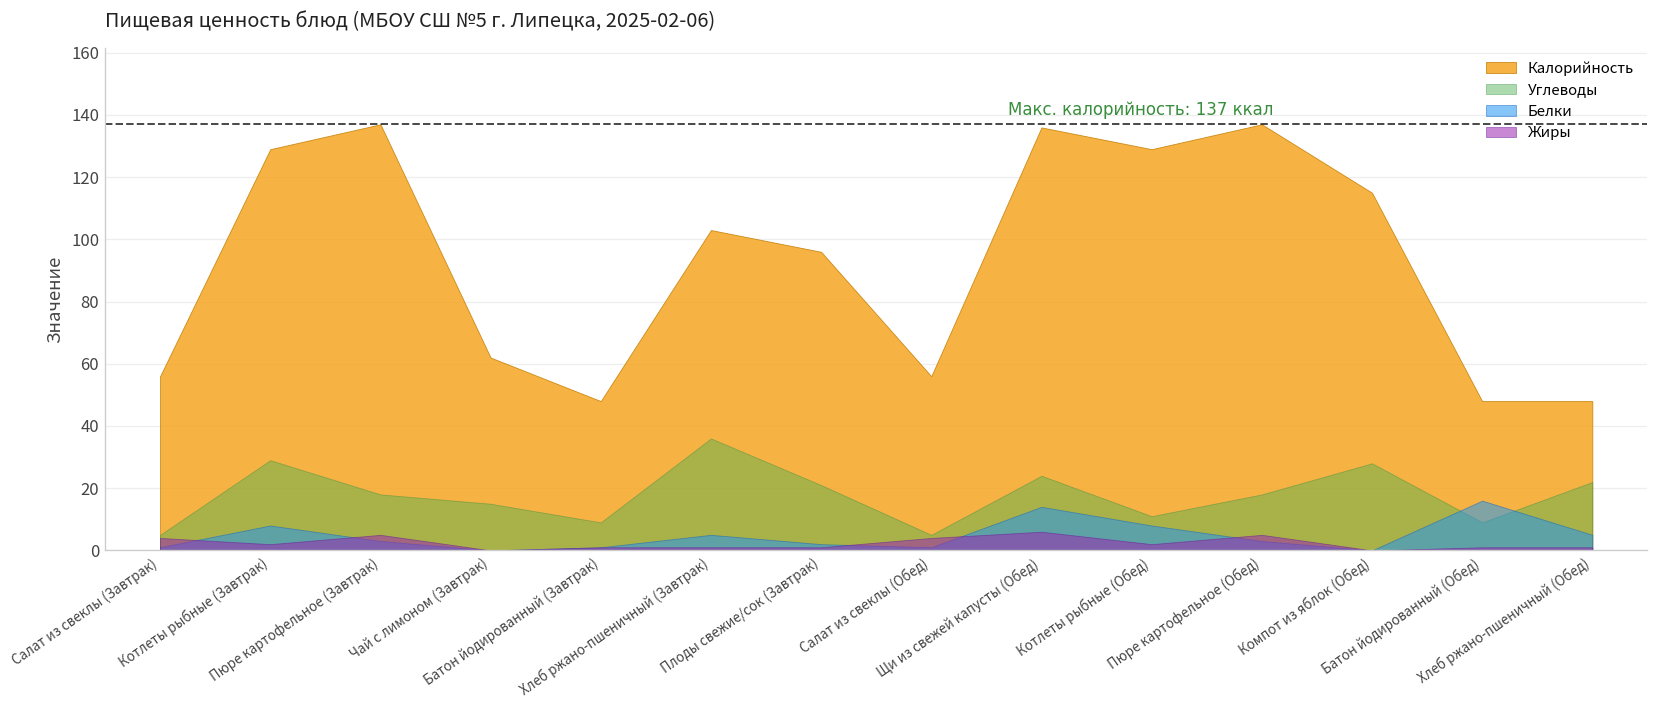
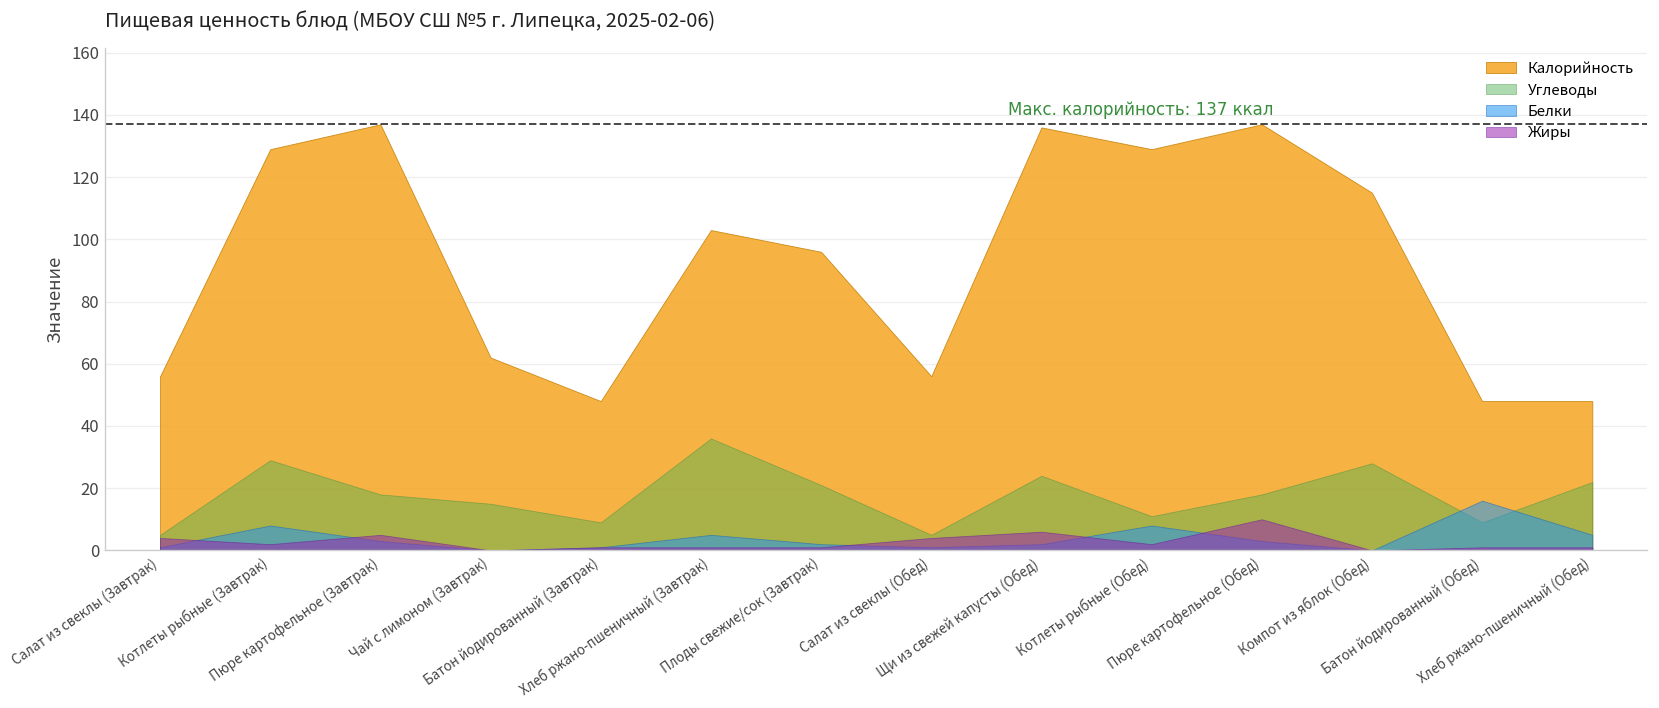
  {
    "Калорийность": {
      "Пюре картофельное (Обед)": 137
    },
    "Углеводы": {
      "Салат из свеклы (Завтрак)": 5,
      "Котлеты рыбные (Завтрак)": 29,
      "Пюре картофельное (Завтрак)": 18,
      "Чай с лимоном (Завтрак)": 15,
      "Батон йодированный (Завтрак)": 9,
      "Хлеб ржано-пшеничный (Завтрак)": 36,
      "Плоды свежие/сок (Завтрак)": 21,
      "Салат из свеклы (Обед)": 5,
      "Щи из свежей капусты (Обед)": 24,
      "Котлеты рыбные (Обед)": 11,
      "Пюре картофельное (Обед)": 18,
      "Компот из яблок (Обед)": 28,
      "Батон йодированный (Обед)": 9,
      "Хлеб ржано-пшеничный (Обед)": 22
    },
    "Белки": {
      "Салат из свеклы (Завтрак)": 1,
      "Котлеты рыбные (Завтрак)": 8,
      "Пюре картофельное (Завтрак)": 3,
      "Хлеб ржано-пшеничный (Завтрак)": 5,
      "Плоды свежие/сок (Завтрак)": 2,
      "Салат из свеклы (Обед)": 1,
-     "Щи из свежей капусты (Обед)": 14,
+     "Щи из свежей капусты (Обед)": 2,
      "Котлеты рыбные (Обед)": 8,
      "Пюре картофельное (Обед)": 3,
      "Батон йодированный (Обед)": 16,
      "Хлеб ржано-пшеничный (Обед)": 5
    },
    "Жиры": {
      "Салат из свеклы (Завтрак)": 4,
      "Котлеты рыбные (Завтрак)": 2,
      "Пюре картофельное (Завтрак)": 5,
      "Хлеб ржано-пшеничный (Завтрак)": 1,
      "Плоды свежие/сок (Завтрак)": 1,
      "Салат из свеклы (Обед)": 4,
      "Щи из свежей капусты (Обед)": 6,
      "Котлеты рыбные (Обед)": 2,
-     "Пюре картофельное (Обед)": 5,
+     "Пюре картофельное (Обед)": 10,
      "Батон йодированный (Обед)": 1,
      "Хлеб ржано-пшеничный (Обед)": 1
    }
  }
